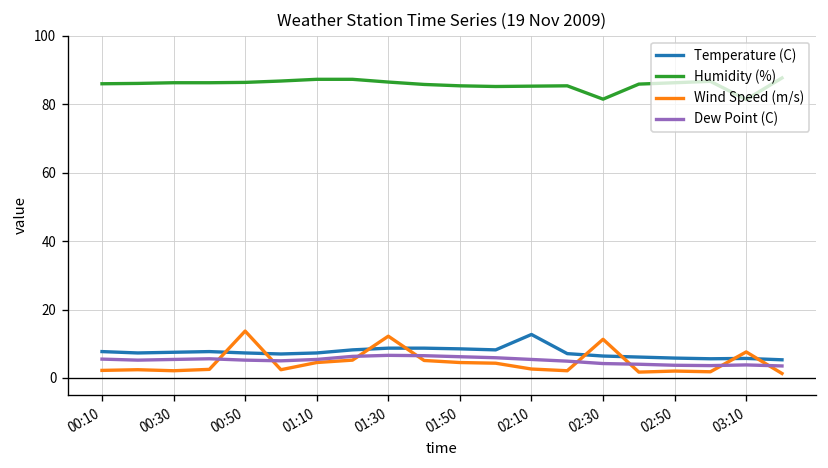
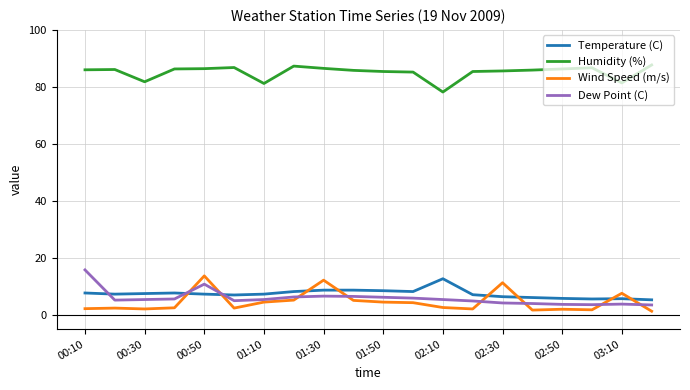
  {
    "Temperature (C)": {
      "00:10": 8,
      "00:30": 8,
      "00:50": 7,
      "01:10": 7,
      "01:30": 9,
      "01:50": 9,
      "02:10": 13,
      "02:30": 6,
      "02:50": 6,
      "03:10": 6
    },
    "Humidity (%)": {
      "00:10": 86,
-     "00:30": 86,
+     "00:30": 82,
      "00:50": 86,
-     "01:10": 87,
+     "01:10": 81,
      "01:30": 87,
      "01:50": 85,
-     "02:10": 85,
-     "02:30": 82
+     "02:10": 78,
+     "02:30": 86
    },
    "Wind Speed (m/s)": {
      "00:10": 2,
      "00:30": 2,
      "00:50": 14,
      "01:10": 5,
      "01:30": 12,
      "01:50": 5,
      "02:10": 3,
      "02:30": 11,
      "02:50": 2,
      "03:10": 8
    },
    "Dew Point (C)": {
-     "00:10": 6,
+     "00:10": 16,
      "00:30": 5,
-     "00:50": 5,
+     "00:50": 11,
      "01:10": 5,
      "01:30": 7,
      "01:50": 6,
      "02:10": 5,
      "02:30": 4,
      "02:50": 4,
      "03:10": 4
    }
  }
